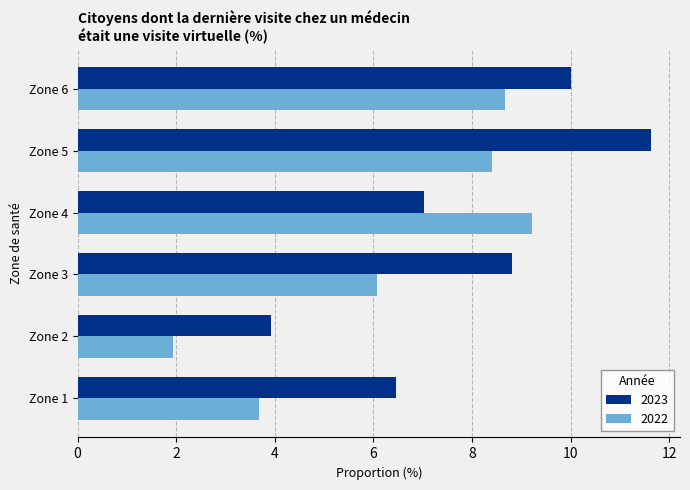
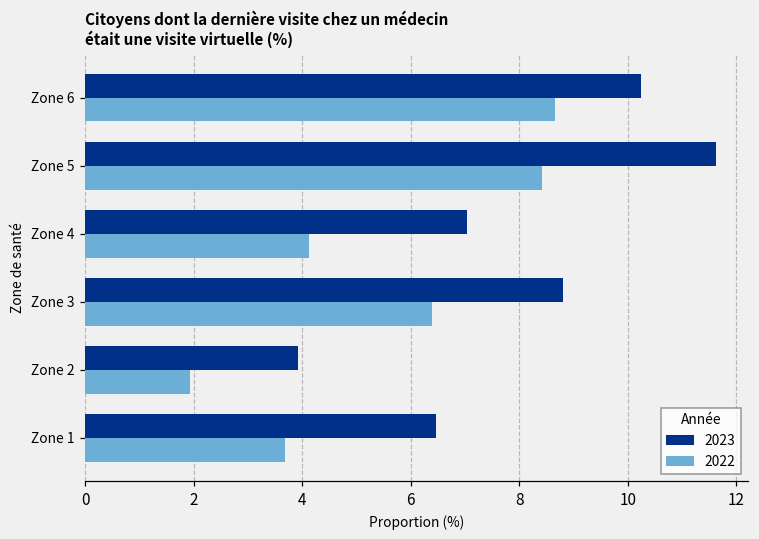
  {
    "2023": {
-     "Zone 6": 10.0,
+     "Zone 6": 10.2,
      "Zone 5": 11.6,
      "Zone 4": 7.0,
      "Zone 3": 8.8,
      "Zone 2": 3.9,
      "Zone 1": 6.5
    },
    "2022": {
      "Zone 6": 8.7,
      "Zone 5": 8.4,
-     "Zone 4": 9.2,
-     "Zone 3": 6.1,
+     "Zone 4": 4.1,
+     "Zone 3": 6.4,
      "Zone 2": 1.9,
      "Zone 1": 3.7
    }
  }
